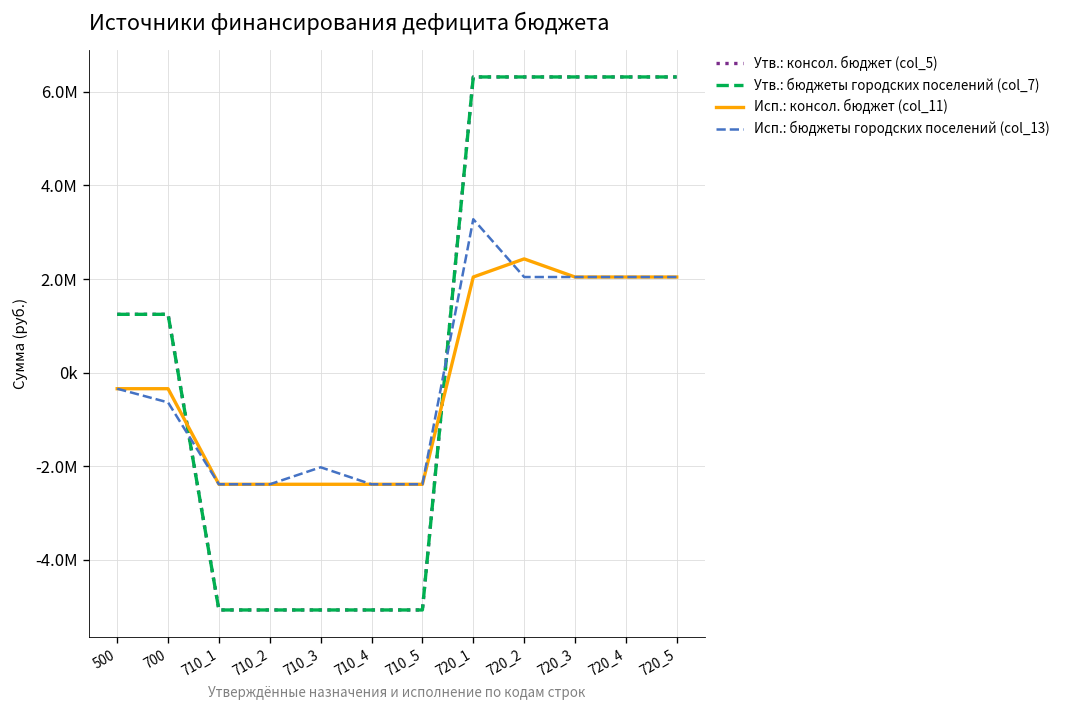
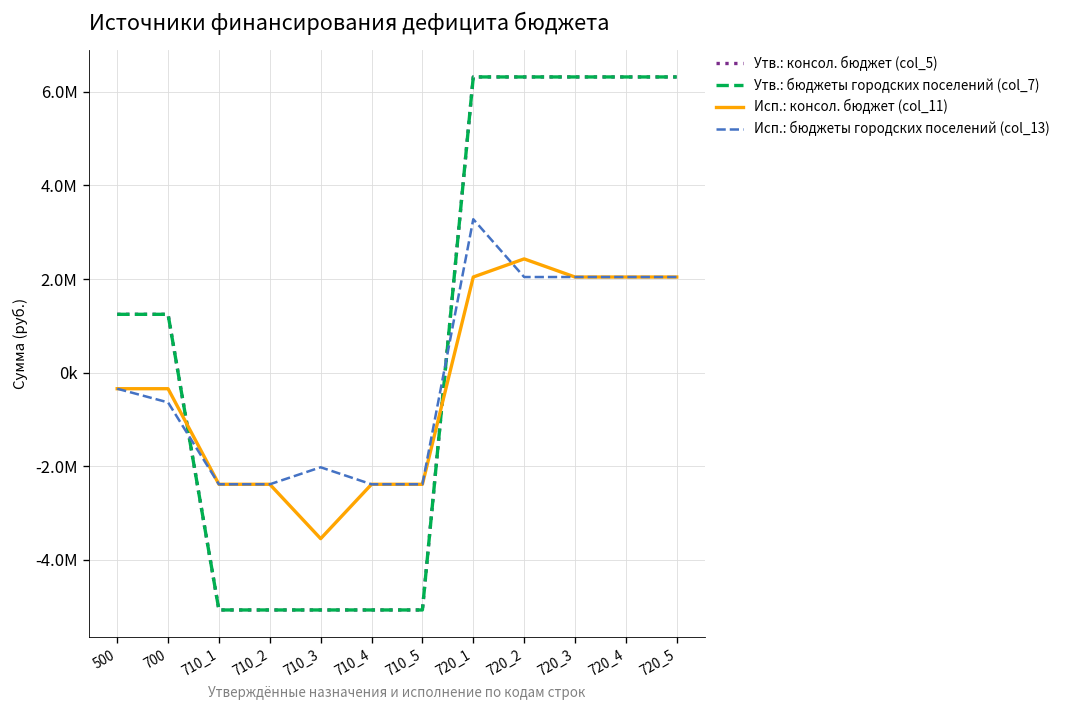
  {
    "Утв.: бюджеты городских поселений (col_7)": {
      "500": 1200000,
      "700": 1200000,
      "710_1": -5100000,
      "710_2": -5100000,
      "710_3": -5100000,
      "710_4": -5100000,
      "710_5": -5100000,
      "720_1": 6300000,
      "720_2": 6300000,
      "720_3": 6300000,
      "720_4": 6300000,
      "720_5": 6300000
    },
    "Исп.: консол. бюджет (col_11)": {
      "700": -300000,
-     "710_3": -2400000,
+     "710_3": -3500000,
      "720_1": 2000000,
      "720_2": 2400000
    },
    "Исп.: бюджеты городских поселений (col_13)": {
      "700": -600000,
      "710_3": -2000000,
      "720_1": 3300000,
      "720_2": 2000000
    }
  }
